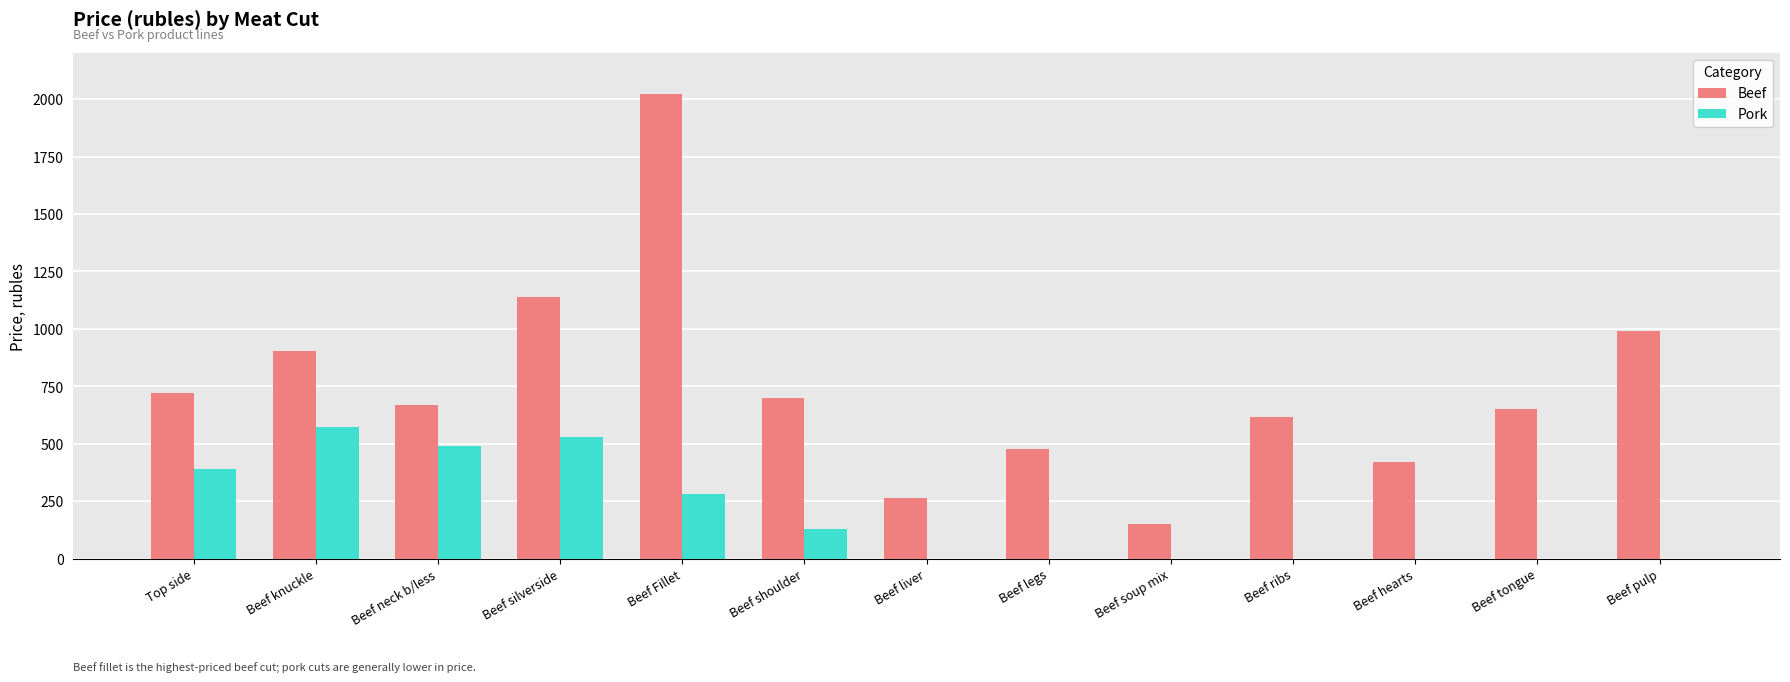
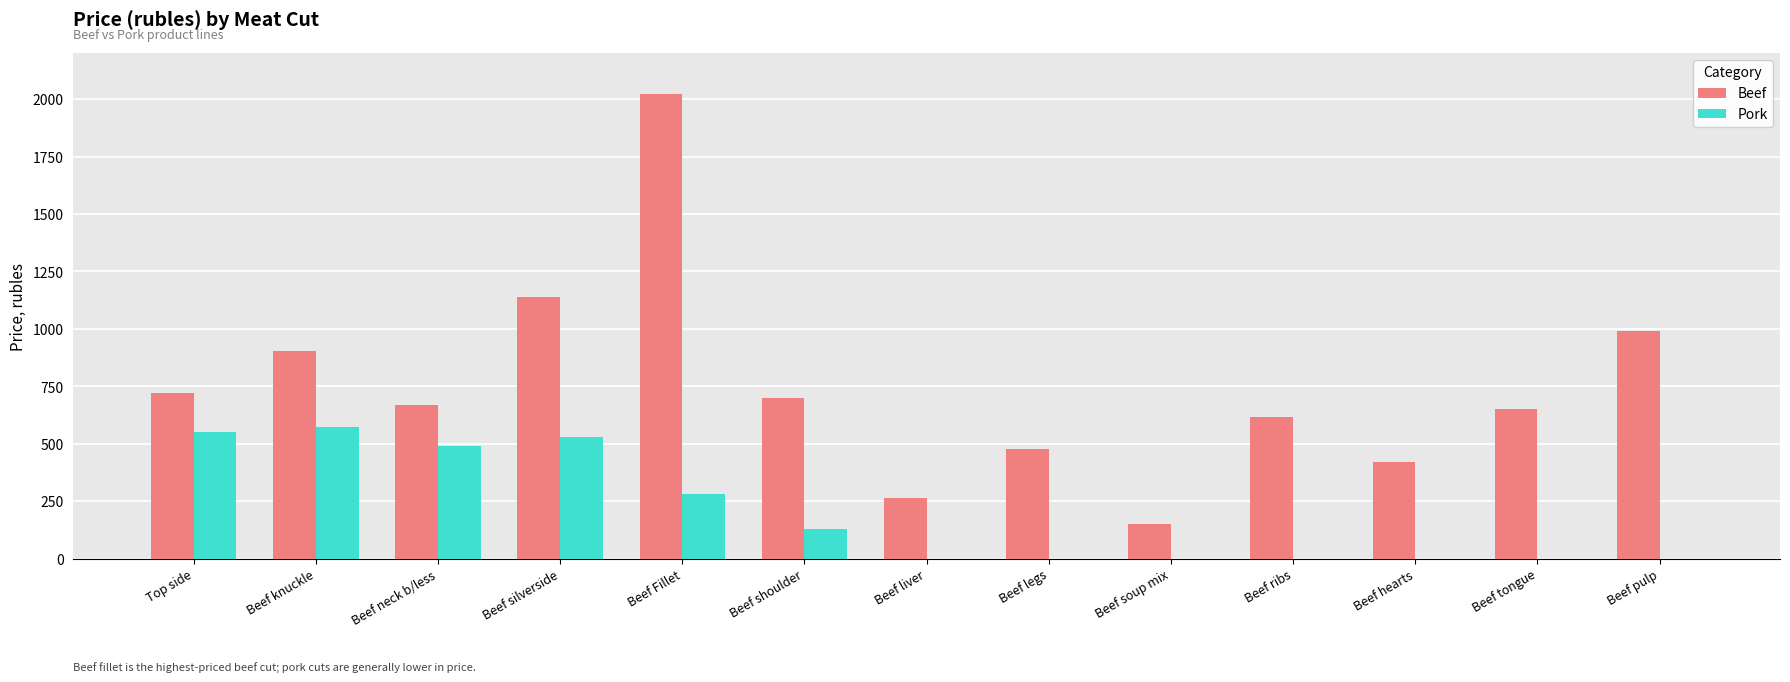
  {
    "Beef": {
      "Top side": 720,
      "Beef knuckle": 900,
      "Beef neck b/less": 670,
      "Beef silverside": 1140,
      "Beef Fillet": 2020,
      "Beef shoulder": 700,
      "Beef liver": 270,
      "Beef legs": 480,
      "Beef soup mix": 150,
      "Beef ribs": 620,
      "Beef hearts": 420,
      "Beef tongue": 650,
      "Beef pulp": 990
    },
    "Pork": {
-     "Top side": 390,
+     "Top side": 550,
      "Beef knuckle": 570,
      "Beef neck b/less": 490,
      "Beef silverside": 530,
      "Beef Fillet": 280,
      "Beef shoulder": 130,
      "Beef liver": 0,
      "Beef legs": 0,
      "Beef soup mix": 0,
      "Beef ribs": 0,
      "Beef hearts": 0,
      "Beef tongue": 0,
      "Beef pulp": 0
    }
  }
